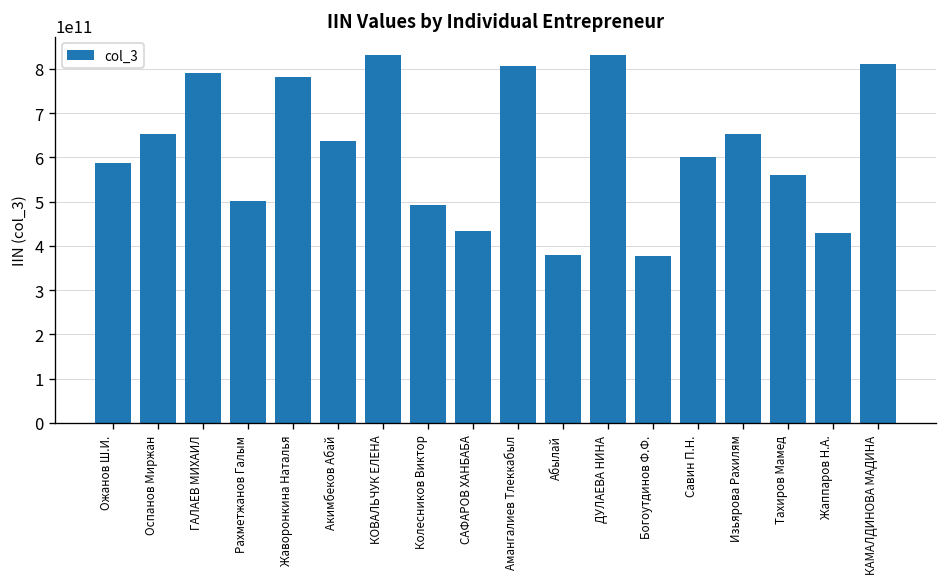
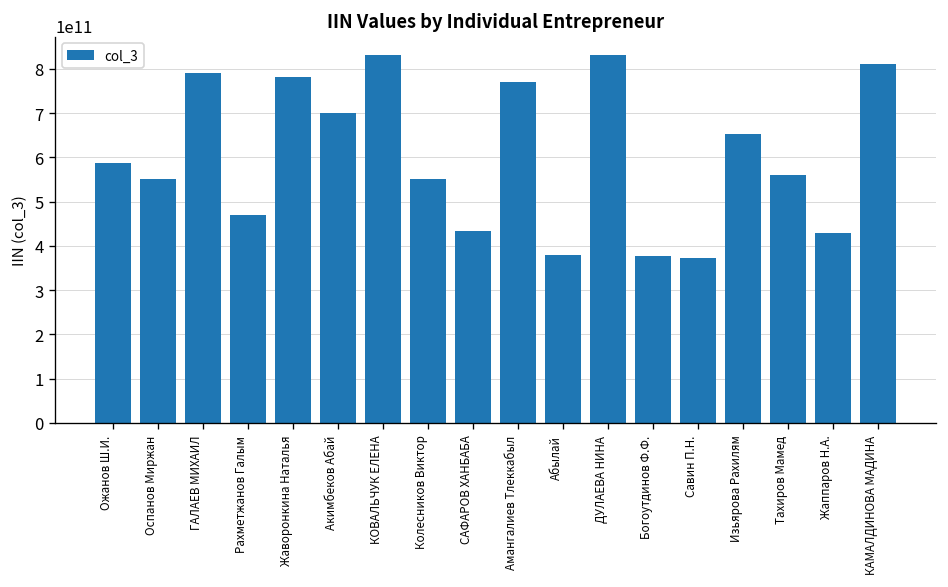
  {
    "Ожанов Ш.И.": 590000000000,
-   "Оспанов Миржан": 650000000000,
+   "Оспанов Миржан": 550000000000,
    "ГАЛАЕВ МИХАИЛ": 790000000000,
-   "Рахметжанов Галым": 500000000000,
+   "Рахметжанов Галым": 470000000000,
    "Жаворонкина Наталья": 780000000000,
-   "Акимбеков Абай": 640000000000,
+   "Акимбеков Абай": 700000000000,
    "КОВАЛЬЧУК ЕЛЕНА": 830000000000,
-   "Колесников Виктор": 490000000000,
+   "Колесников Виктор": 550000000000,
    "САФАРОВ ХАНБАБА": 430000000000,
-   "Амангалиев Тлеккабыл": 810000000000,
+   "Амангалиев Тлеккабыл": 770000000000,
    "Абылай": 380000000000,
    "ДУЛАЕВА НИНА": 830000000000,
    "Богоутдинов Ф.Ф.": 380000000000,
-   "Савин П.Н.": 600000000000,
+   "Савин П.Н.": 370000000000,
    "Изьярова Рахилям": 650000000000,
    "Тахиров Мамед": 560000000000,
    "Жаппаров Н.А.": 430000000000,
    "КАМАЛДИНОВА МАДИНА": 810000000000
  }
